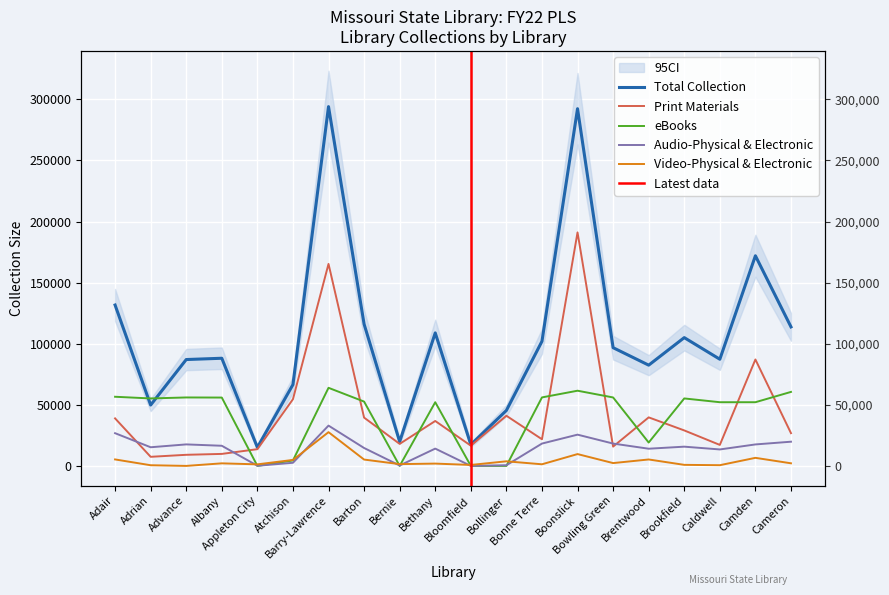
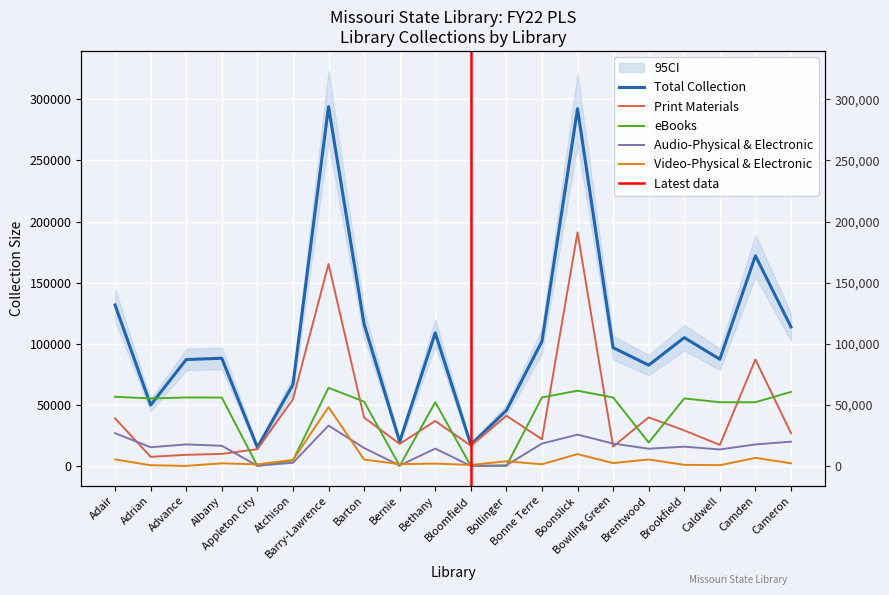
  {
    "Total Collection": {
      "Adair": 132000,
      "Adrian": 50000,
      "Advance": 87000,
      "Albany": 88000,
      "Atchison": 67000,
      "Barry-Lawrence": 294000,
      "Barton": 116000,
      "Bethany": 109000,
      "Bollinger": 45000,
      "Bonne Terre": 102000,
      "Boonslick": 292000,
      "Bowling Green": 97000,
      "Brentwood": 82000,
      "Brookfield": 105000,
      "Caldwell": 87000,
      "Camden": 172000,
      "Cameron": 114000
    },
    "Print Materials": {
      "Adair": 39000,
      "Adrian": 7000,
      "Advance": 9000,
      "Albany": 10000,
      "Atchison": 55000,
      "Barry-Lawrence": 165000,
      "Barton": 40000,
      "Bethany": 37000,
      "Bollinger": 41000,
      "Bonne Terre": 22000,
      "Boonslick": 191000,
      "Bowling Green": 16000,
      "Brentwood": 40000,
      "Brookfield": 29000,
      "Caldwell": 17000,
      "Camden": 87000,
      "Cameron": 27000
    },
    "eBooks": {
      "Adair": 57000,
      "Advance": 56000,
      "Albany": 56000,
      "Barry-Lawrence": 64000,
      "Barton": 53000,
      "Bethany": 52000,
      "Bonne Terre": 56000,
      "Boonslick": 62000,
      "Bowling Green": 56000,
      "Brentwood": 19000,
      "Brookfield": 55000,
      "Caldwell": 52000,
      "Camden": 52000,
      "Cameron": 61000
    },
    "Audio-Physical & Electronic": {
      "Adair": 27000,
      "Adrian": 15000,
      "Advance": 18000,
      "Albany": 16000,
      "Barry-Lawrence": 33000,
      "Barton": 15000,
      "Bethany": 14000,
      "Bonne Terre": 18000,
      "Boonslick": 26000,
      "Bowling Green": 18000,
      "Brentwood": 14000,
      "Brookfield": 16000,
      "Caldwell": 13000,
      "Camden": 18000,
      "Cameron": 20000
    },
    "Video-Physical & Electronic": {
      "Adair": 5000,
      "Adrian": 1000,
      "Advance": 0,
      "Albany": 2000,
-     "Barry-Lawrence": 28000,
+     "Barry-Lawrence": 48000,
      "Barton": 5000,
      "Bethany": 2000,
      "Bollinger": 4000,
      "Bonne Terre": 1000,
      "Boonslick": 10000,
      "Bowling Green": 2000,
      "Brentwood": 5000,
      "Brookfield": 1000,
      "Caldwell": 1000,
      "Camden": 7000,
      "Cameron": 2000
    }
  }
